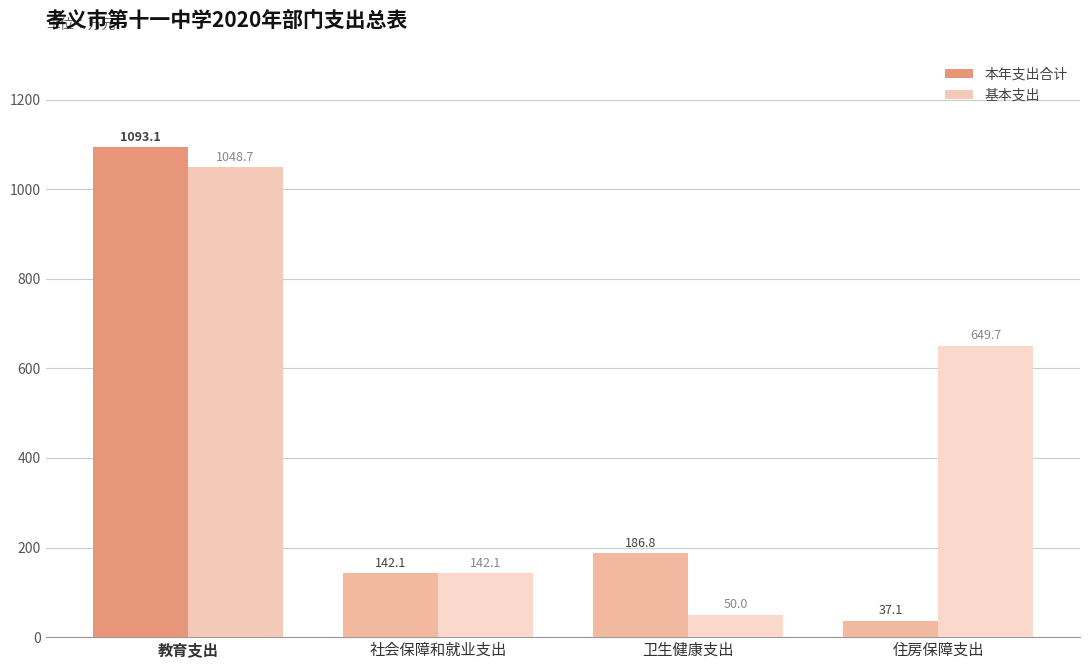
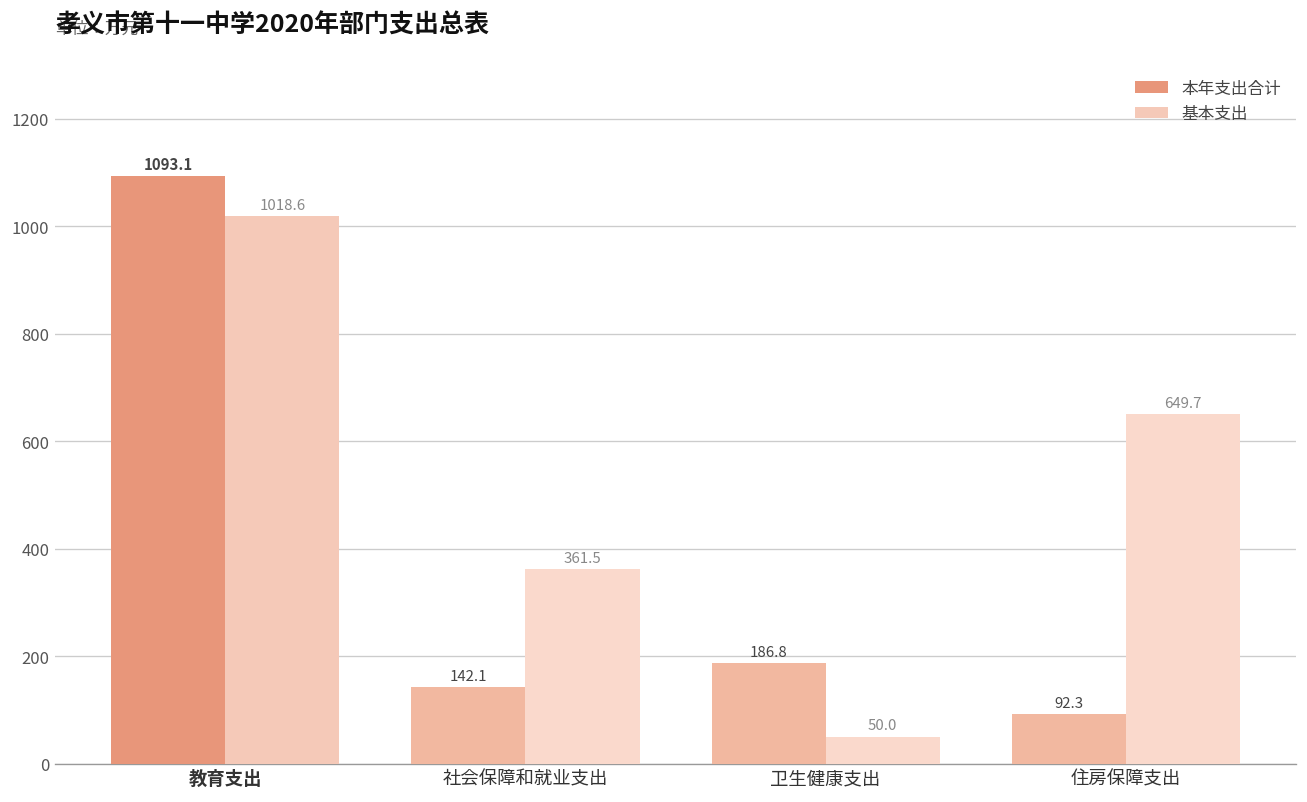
  {
    "本年支出合计": {
      "教育支出": 1093.1,
      "社会保障和就业支出": 142.1,
      "卫生健康支出": 186.8,
-     "住房保障支出": 37.1
+     "住房保障支出": 92.3
    },
    "基本支出": {
-     "教育支出": 1048.7,
-     "社会保障和就业支出": 142.1,
+     "教育支出": 1018.6,
+     "社会保障和就业支出": 361.5,
      "卫生健康支出": 50.0,
      "住房保障支出": 649.7
    }
  }
